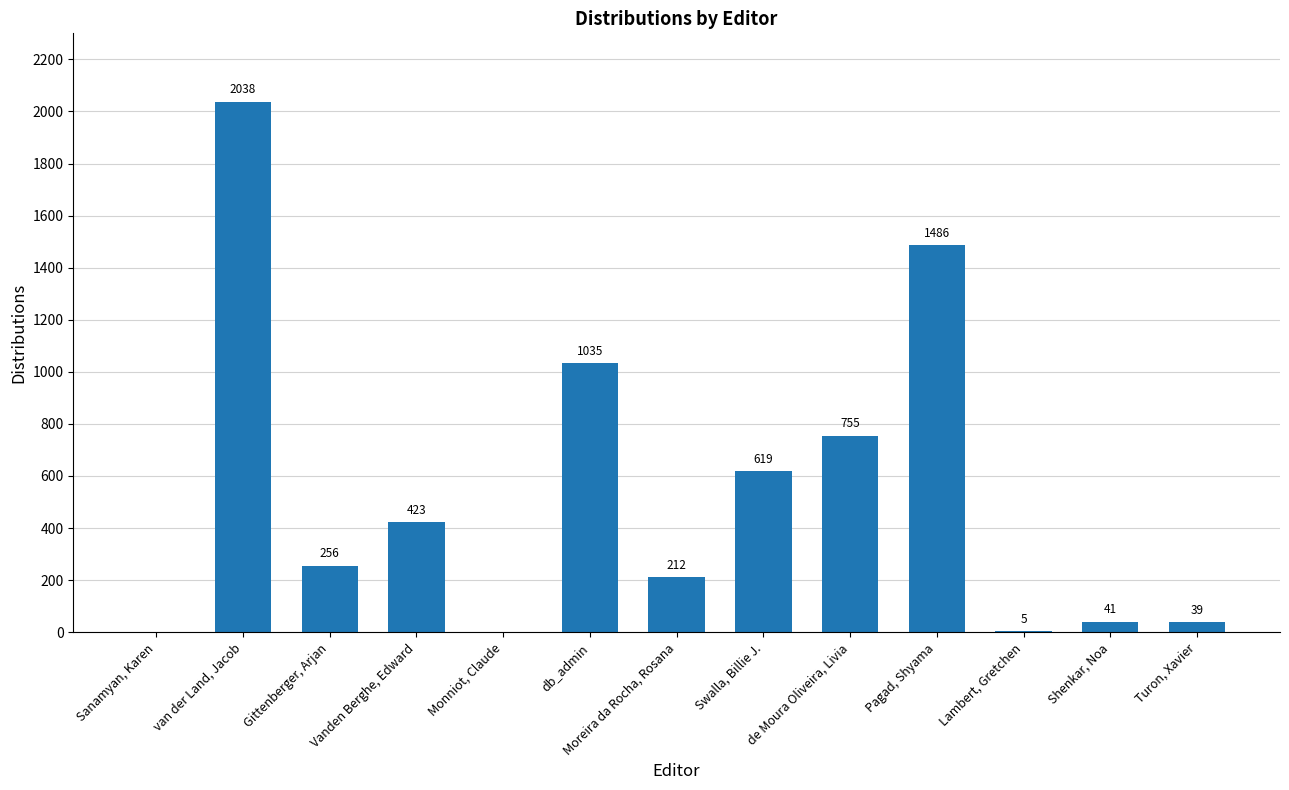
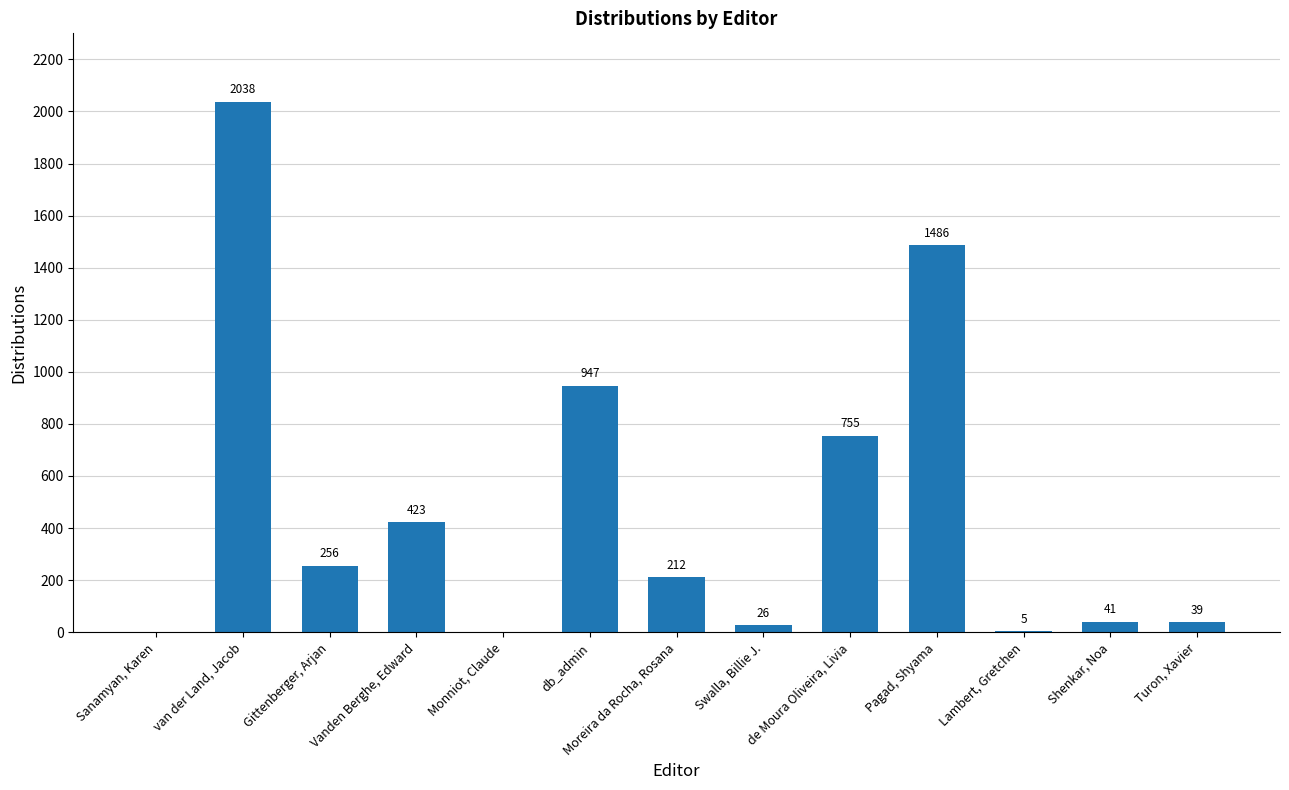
  {
    "van der Land, Jacob": 2038,
    "Gittenberger, Arjan": 256,
    "Vanden Berghe, Edward": 423,
-   "db_admin": 1035,
+   "db_admin": 947,
    "Moreira da Rocha, Rosana": 212,
-   "Swalla, Billie J.": 619,
+   "Swalla, Billie J.": 26,
    "de Moura Oliveira, Livia": 755,
    "Pagad, Shyama": 1486,
    "Lambert, Gretchen": 5,
    "Shenkar, Noa": 41,
    "Turon, Xavier": 39
  }
